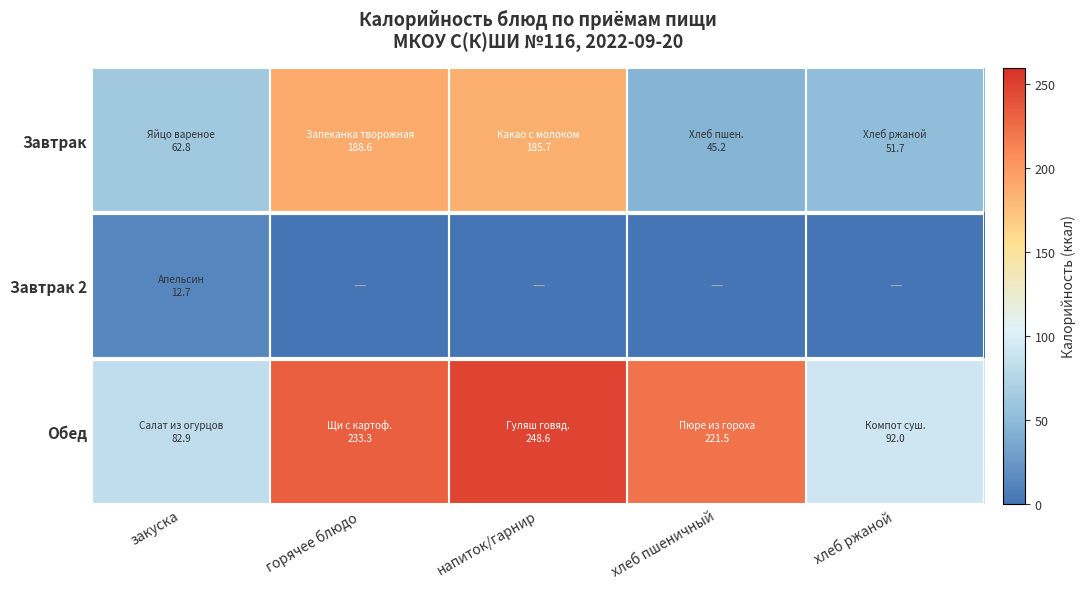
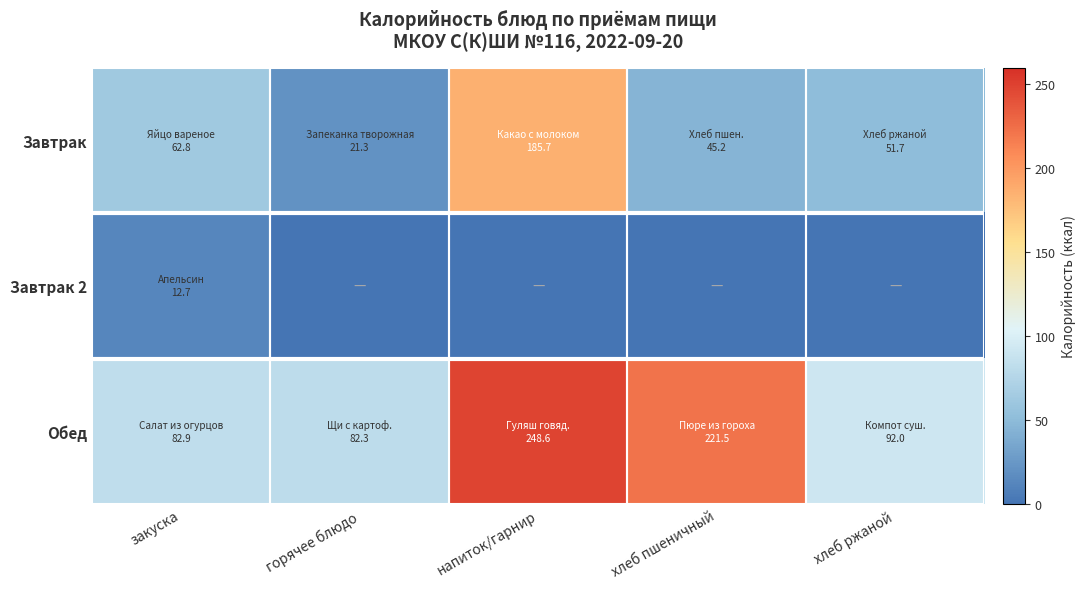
  {
    "Завтрак": {
      "закуска": 62.8,
-     "горячее блюдо": 188.6,
+     "горячее блюдо": 21.3,
      "напиток/гарнир": 185.7,
      "хлеб пшеничный": 45.2,
      "хлеб ржаной": 51.7
    },
    "Завтрак 2": {
      "закуска": 12.7
    },
    "Обед": {
      "закуска": 82.9,
-     "горячее блюдо": 233.3,
+     "горячее блюдо": 82.3,
      "напиток/гарнир": 248.6,
      "хлеб пшеничный": 221.5,
      "хлеб ржаной": 92.0
    }
  }
